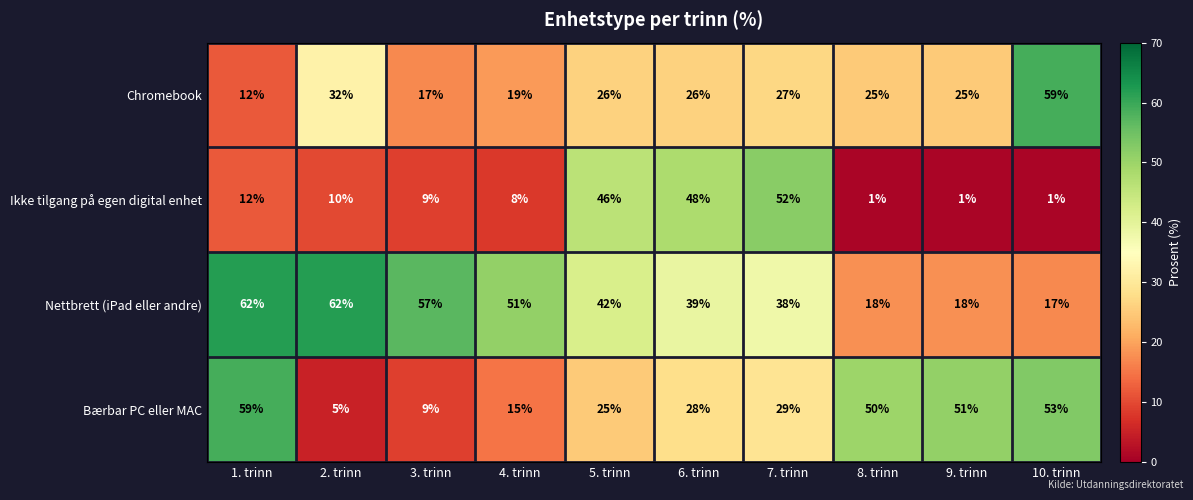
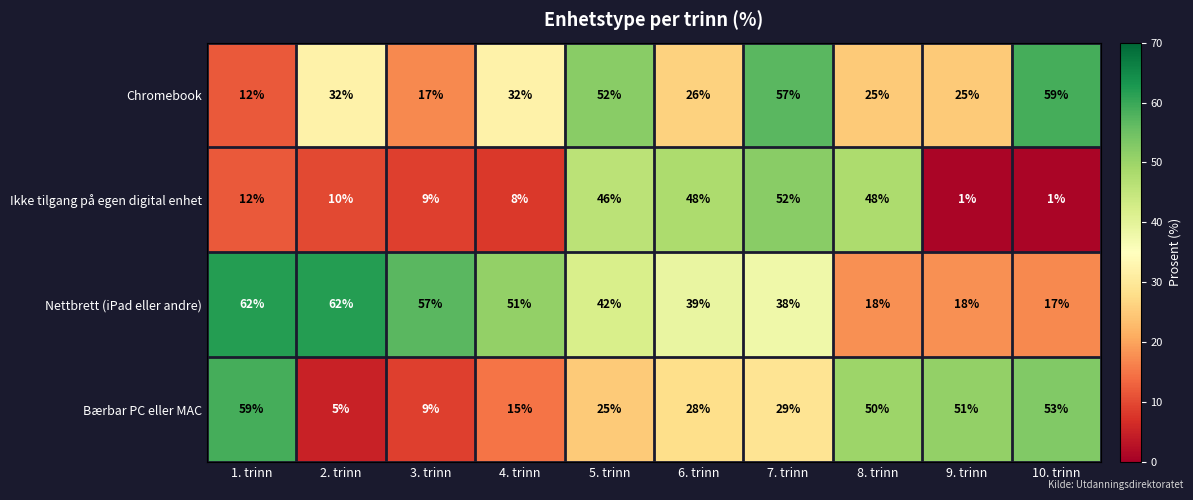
  {
    "Chromebook": {
      "1. trinn": "12%",
      "2. trinn": "32%",
      "3. trinn": "17%",
-     "4. trinn": "19%",
-     "5. trinn": "26%",
+     "4. trinn": "32%",
+     "5. trinn": "52%",
      "6. trinn": "26%",
-     "7. trinn": "27%",
+     "7. trinn": "57%",
      "8. trinn": "25%",
      "9. trinn": "25%",
      "10. trinn": "59%"
    },
    "Ikke tilgang på egen digital enhet": {
      "1. trinn": "12%",
      "2. trinn": "10%",
      "3. trinn": "9%",
      "4. trinn": "8%",
      "5. trinn": "46%",
      "6. trinn": "48%",
      "7. trinn": "52%",
-     "8. trinn": "1%",
+     "8. trinn": "48%",
      "9. trinn": "1%",
      "10. trinn": "1%"
    },
    "Nettbrett (iPad eller andre)": {
      "1. trinn": "62%",
      "2. trinn": "62%",
      "3. trinn": "57%",
      "4. trinn": "51%",
      "5. trinn": "42%",
      "6. trinn": "39%",
      "7. trinn": "38%",
      "8. trinn": "18%",
      "9. trinn": "18%",
      "10. trinn": "17%"
    },
    "Bærbar PC eller MAC": {
      "1. trinn": "59%",
      "2. trinn": "5%",
      "3. trinn": "9%",
      "4. trinn": "15%",
      "5. trinn": "25%",
      "6. trinn": "28%",
      "7. trinn": "29%",
      "8. trinn": "50%",
      "9. trinn": "51%",
      "10. trinn": "53%"
    }
  }
